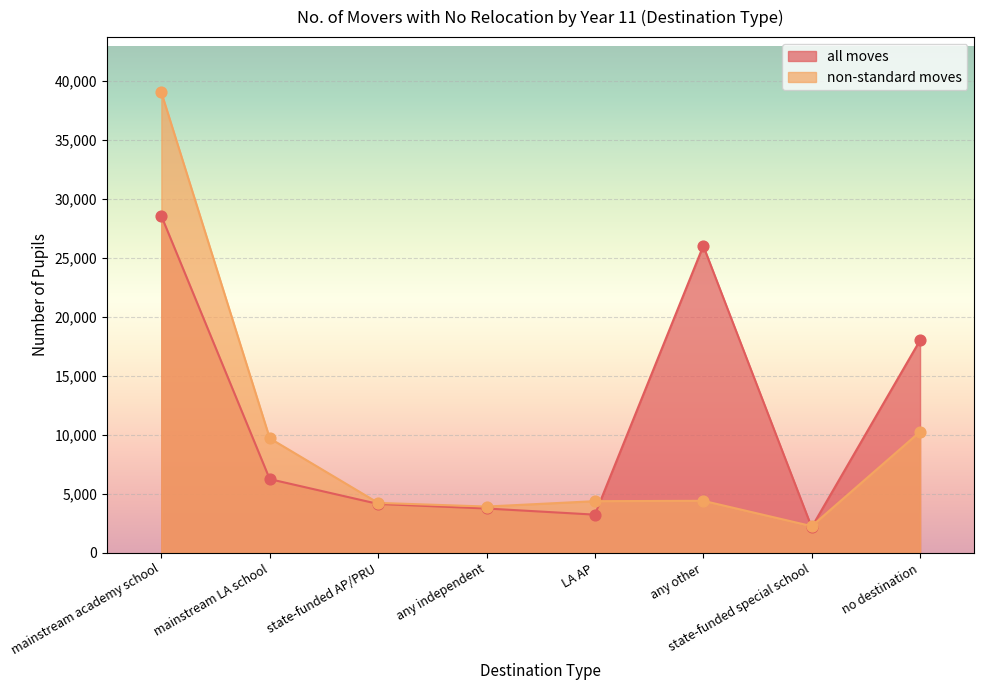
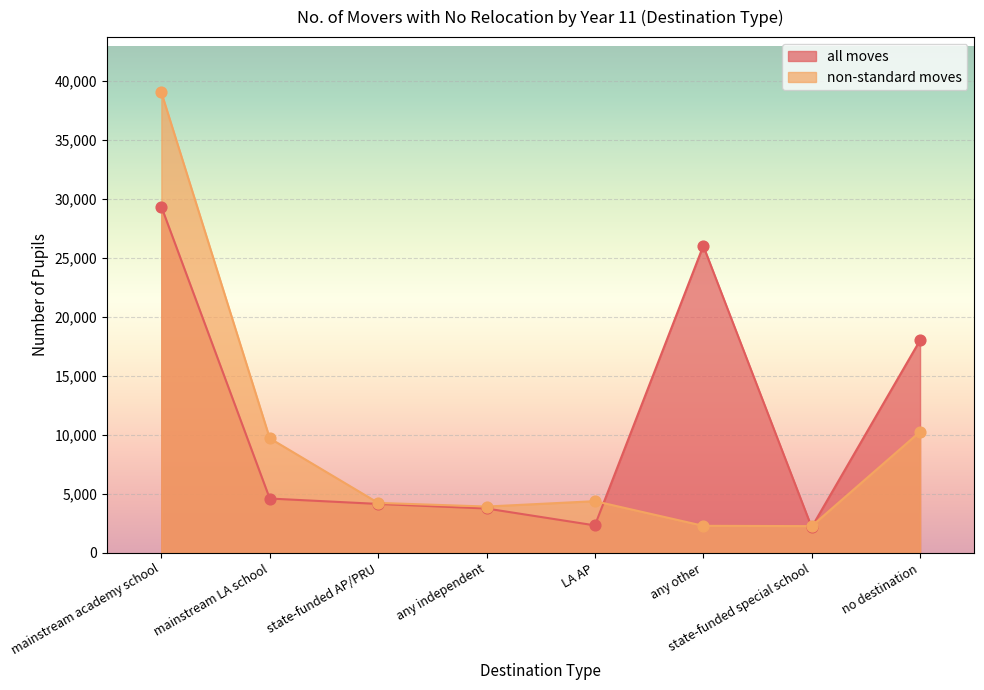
  {
    "all moves": {
-     "mainstream academy school": "28,600",
-     "mainstream LA school": "6,200",
-     "LA AP": "3,200",
+     "mainstream academy school": "29,300",
+     "mainstream LA school": "4,600",
+     "LA AP": "2,300",
      "any other": "26,000",
      "no destination": "18,000"
    },
    "non-standard moves": {
      "mainstream academy school": "39,000",
      "mainstream LA school": "9,700",
      "LA AP": "4,400",
-     "any other": "4,400",
+     "any other": "2,300",
      "no destination": "10,300"
    }
  }
